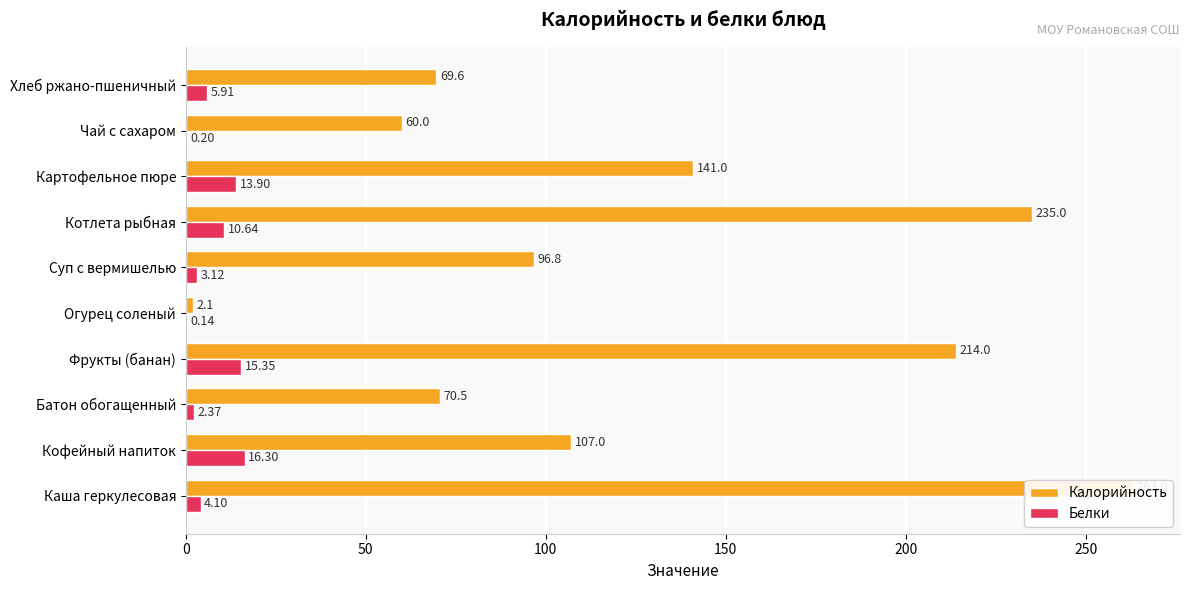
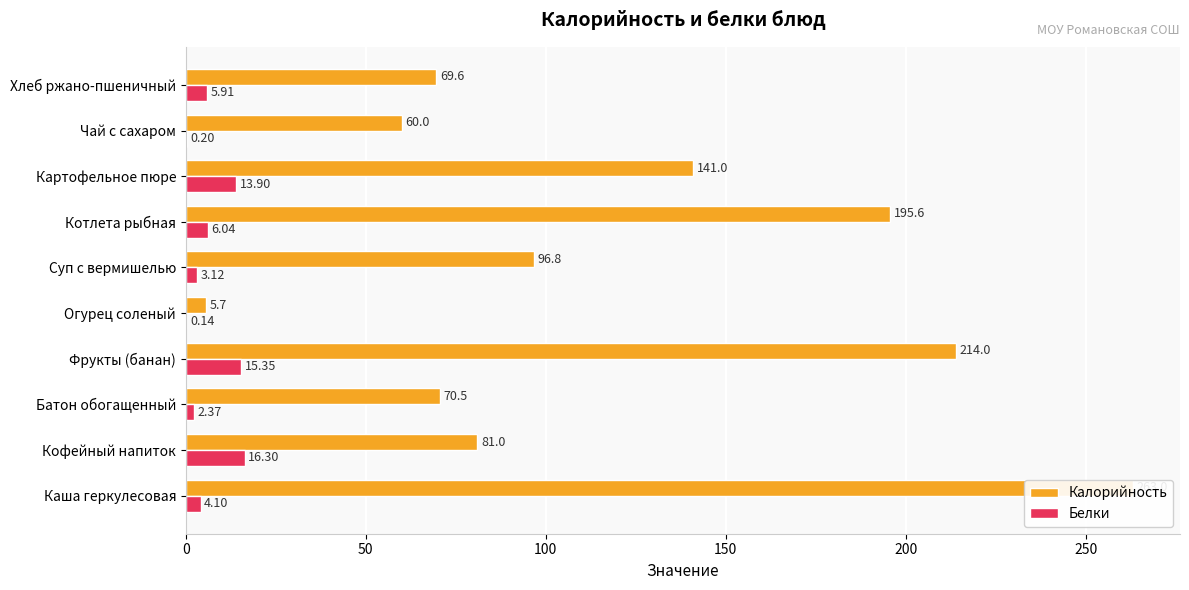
  {
    "Калорийность": {
      "Хлеб ржано-пшеничный": 69.6,
      "Чай с сахаром": 60.0,
      "Картофельное пюре": 141.0,
-     "Котлета рыбная": 235.0,
+     "Котлета рыбная": 195.6,
      "Суп с вермишелью": 96.8,
-     "Огурец соленый": 2.1,
+     "Огурец соленый": 5.7,
      "Фрукты (банан)": 214.0,
      "Батон обогащенный": 70.5,
-     "Кофейный напиток": 107.0
+     "Кофейный напиток": 81.0
    },
    "Белки": {
      "Хлеб ржано-пшеничный": 5.91,
      "Чай с сахаром": 0.20,
      "Картофельное пюре": 13.90,
-     "Котлета рыбная": 10.64,
+     "Котлета рыбная": 6.04,
      "Суп с вермишелью": 3.12,
      "Огурец соленый": 0.14,
      "Фрукты (банан)": 15.35,
      "Батон обогащенный": 2.37,
      "Кофейный напиток": 16.30,
      "Каша геркулесовая": 4.10
    }
  }
